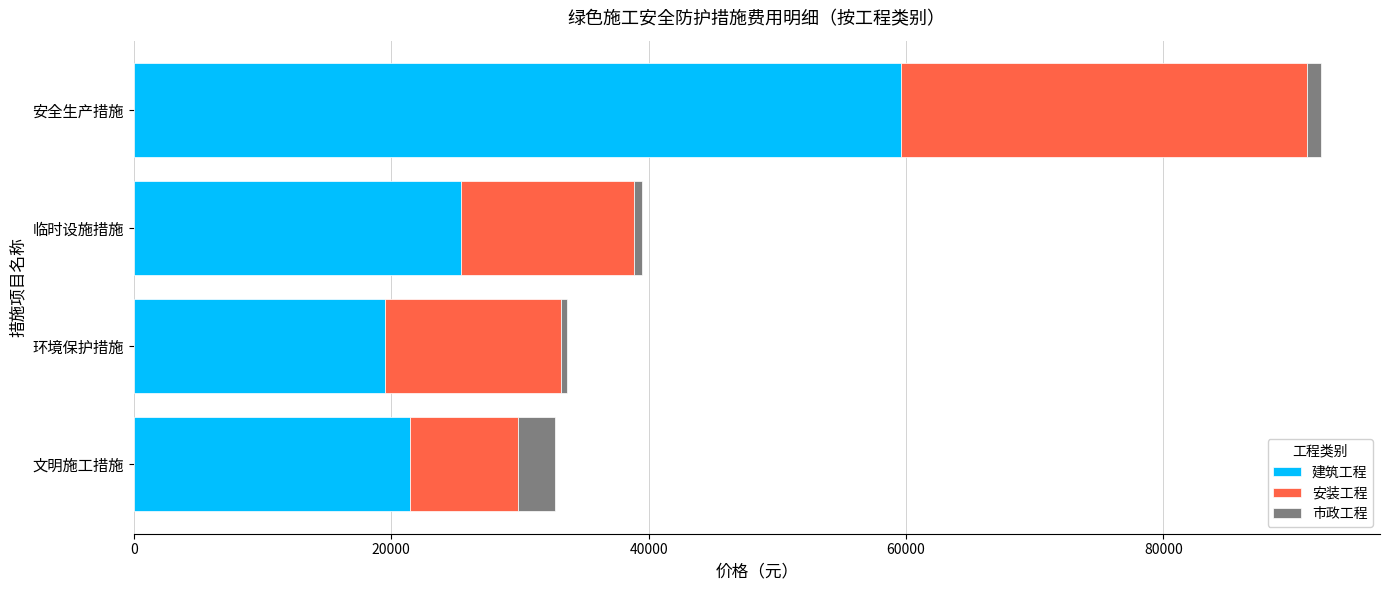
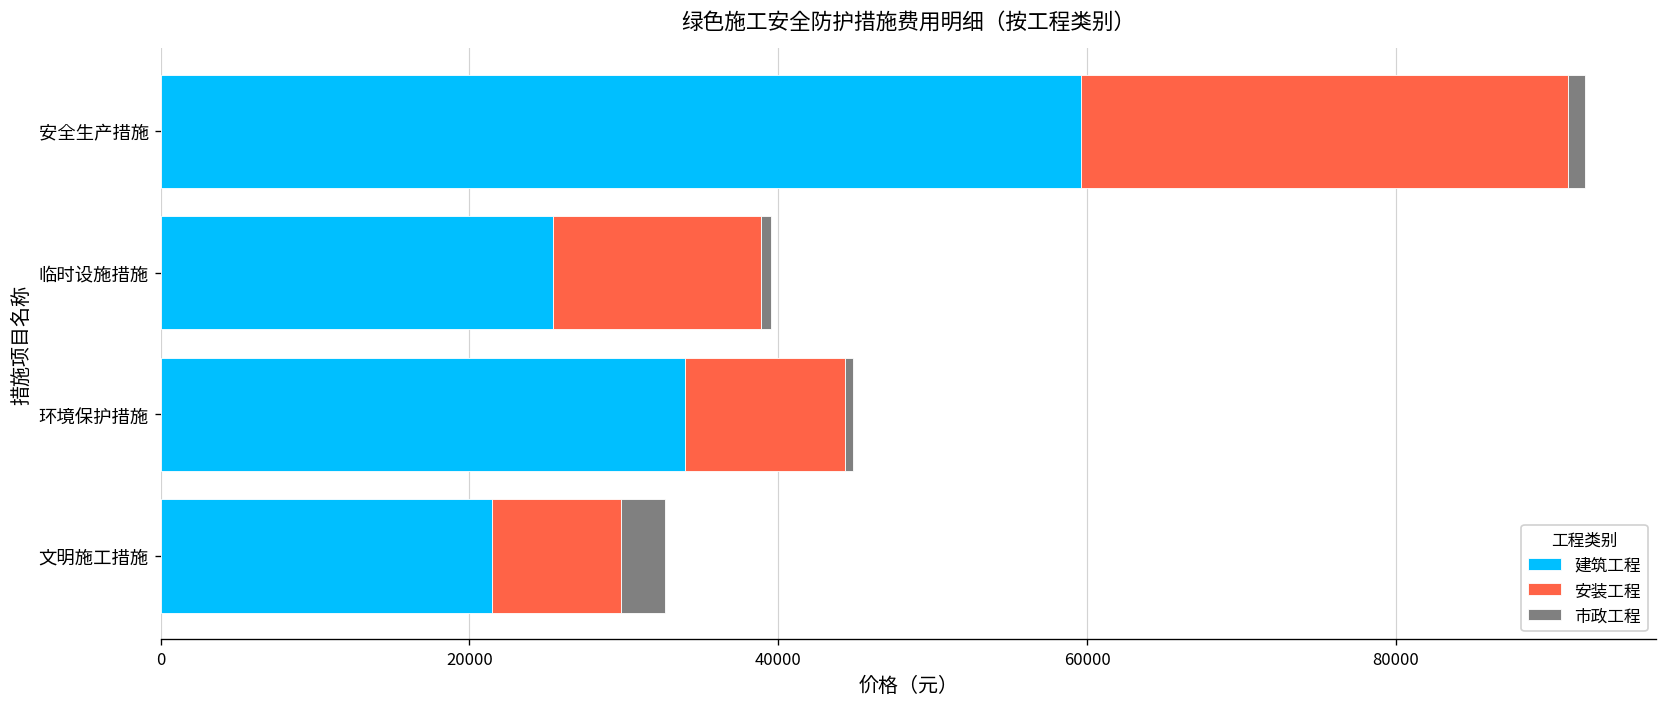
  {
    "建筑工程": {
      "安全生产措施": 59600,
      "临时设施措施": 25400,
-     "环境保护措施": 19500,
+     "环境保护措施": 34000,
      "文明施工措施": 21500
    },
    "安装工程": {
      "安全生产措施": 31600,
      "临时设施措施": 13500,
-     "环境保护措施": 13600,
+     "环境保护措施": 10300,
      "文明施工措施": 8300
    },
    "市政工程": {
      "安全生产措施": 1100,
      "临时设施措施": 700,
      "环境保护措施": 500,
      "文明施工措施": 2900
    }
  }
